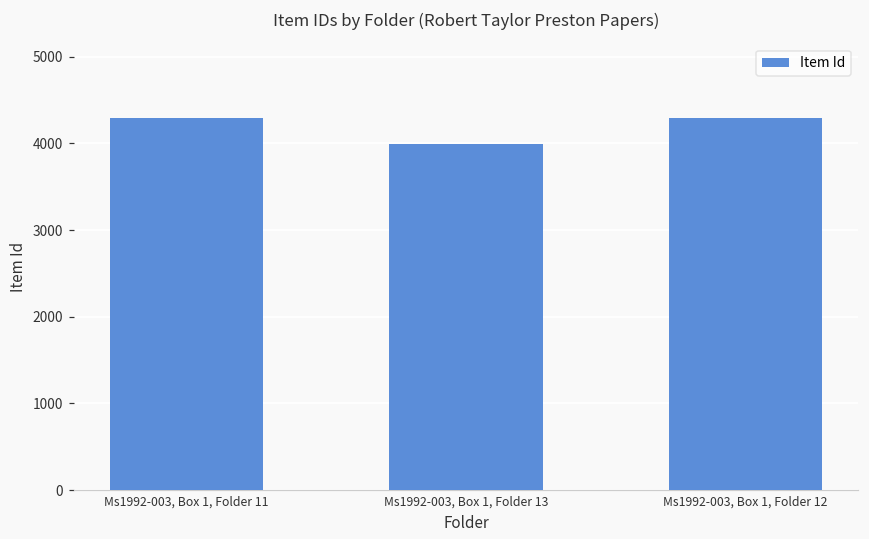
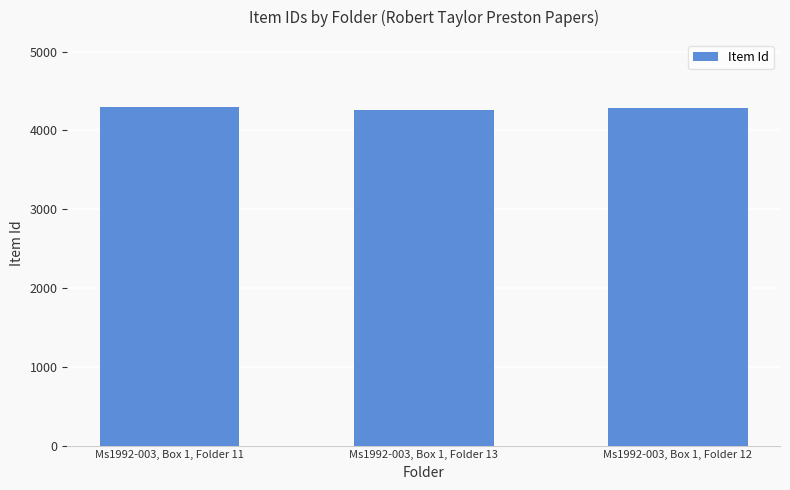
  {
    "Ms1992-003, Box 1, Folder 11": 4300,
-   "Ms1992-003, Box 1, Folder 13": 4000,
+   "Ms1992-003, Box 1, Folder 13": 4300,
    "Ms1992-003, Box 1, Folder 12": 4300
  }
